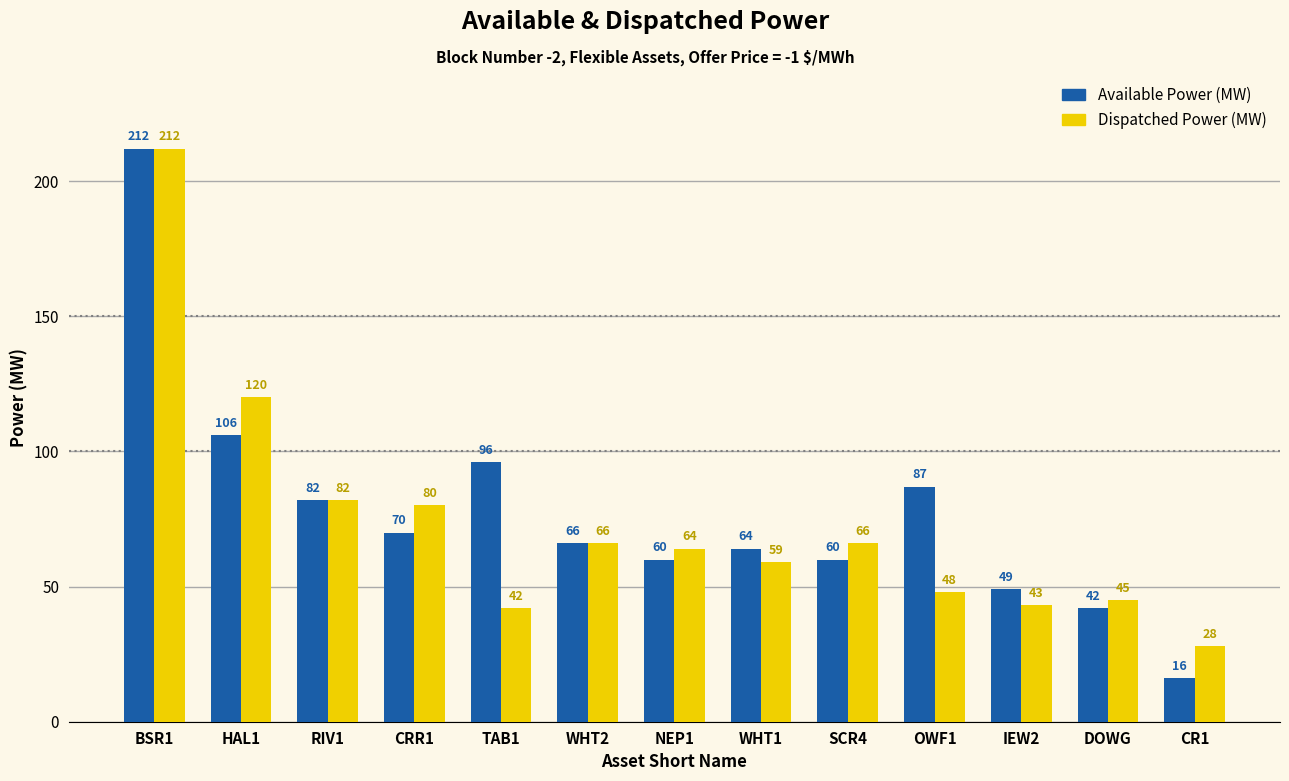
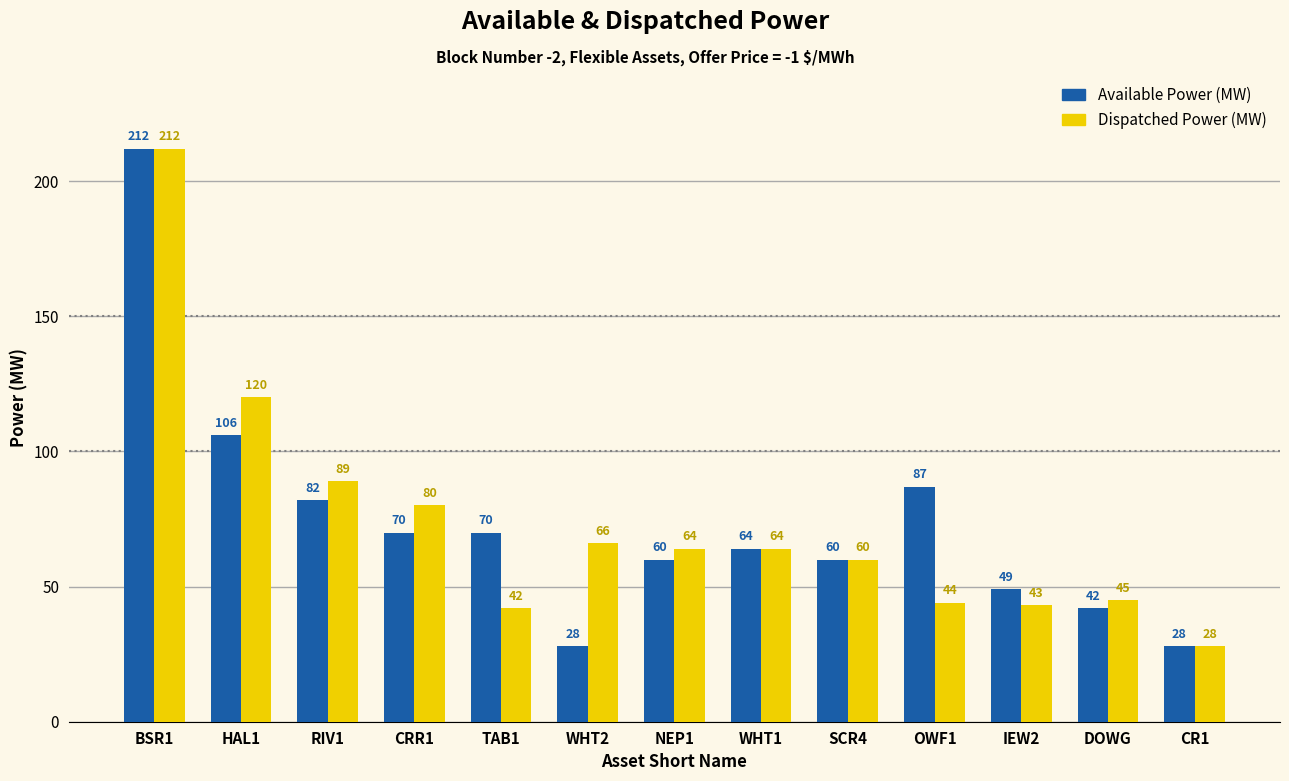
  {
    "Available Power (MW)": {
      "BSR1": 212,
      "HAL1": 106,
      "RIV1": 82,
      "CRR1": 70,
-     "TAB1": 96,
-     "WHT2": 66,
+     "TAB1": 70,
+     "WHT2": 28,
      "NEP1": 60,
      "WHT1": 64,
      "SCR4": 60,
      "OWF1": 87,
      "IEW2": 49,
      "DOWG": 42,
-     "CR1": 16
+     "CR1": 28
    },
    "Dispatched Power (MW)": {
      "BSR1": 212,
      "HAL1": 120,
-     "RIV1": 82,
+     "RIV1": 89,
      "CRR1": 80,
      "TAB1": 42,
      "WHT2": 66,
      "NEP1": 64,
-     "WHT1": 59,
-     "SCR4": 66,
-     "OWF1": 48,
+     "WHT1": 64,
+     "SCR4": 60,
+     "OWF1": 44,
      "IEW2": 43,
      "DOWG": 45,
      "CR1": 28
    }
  }
